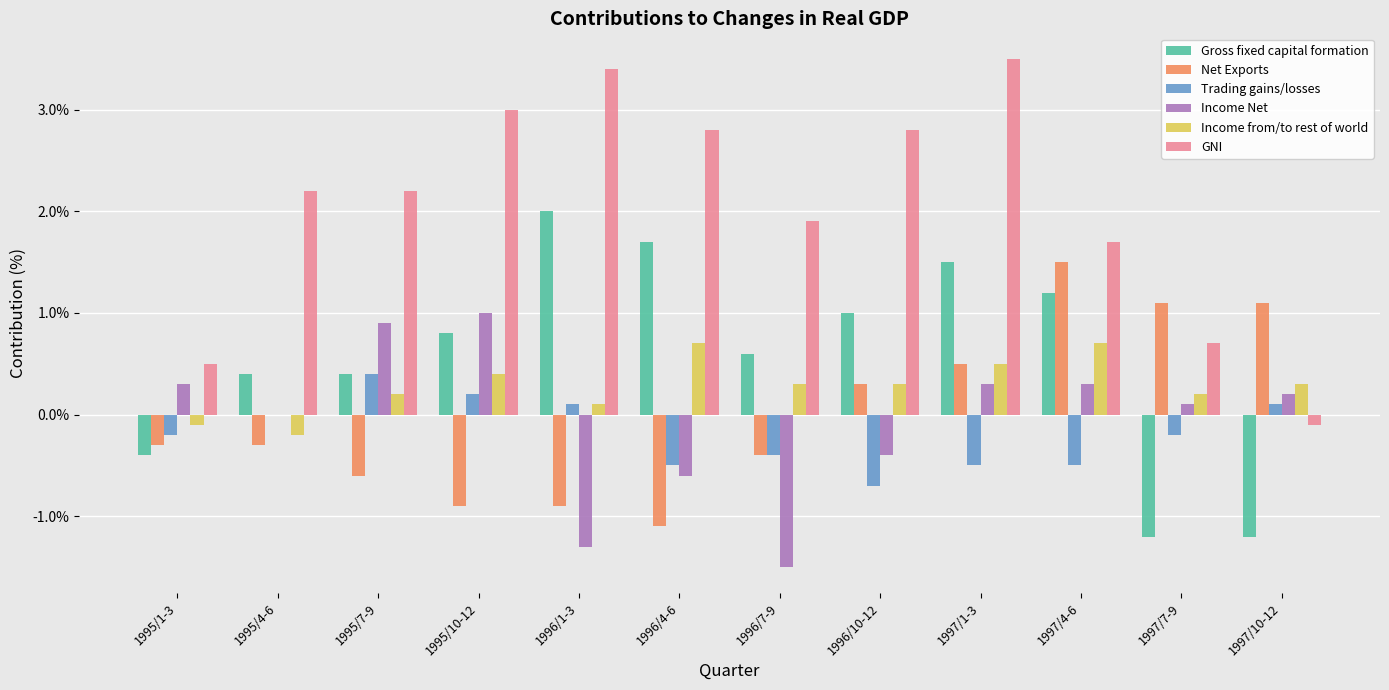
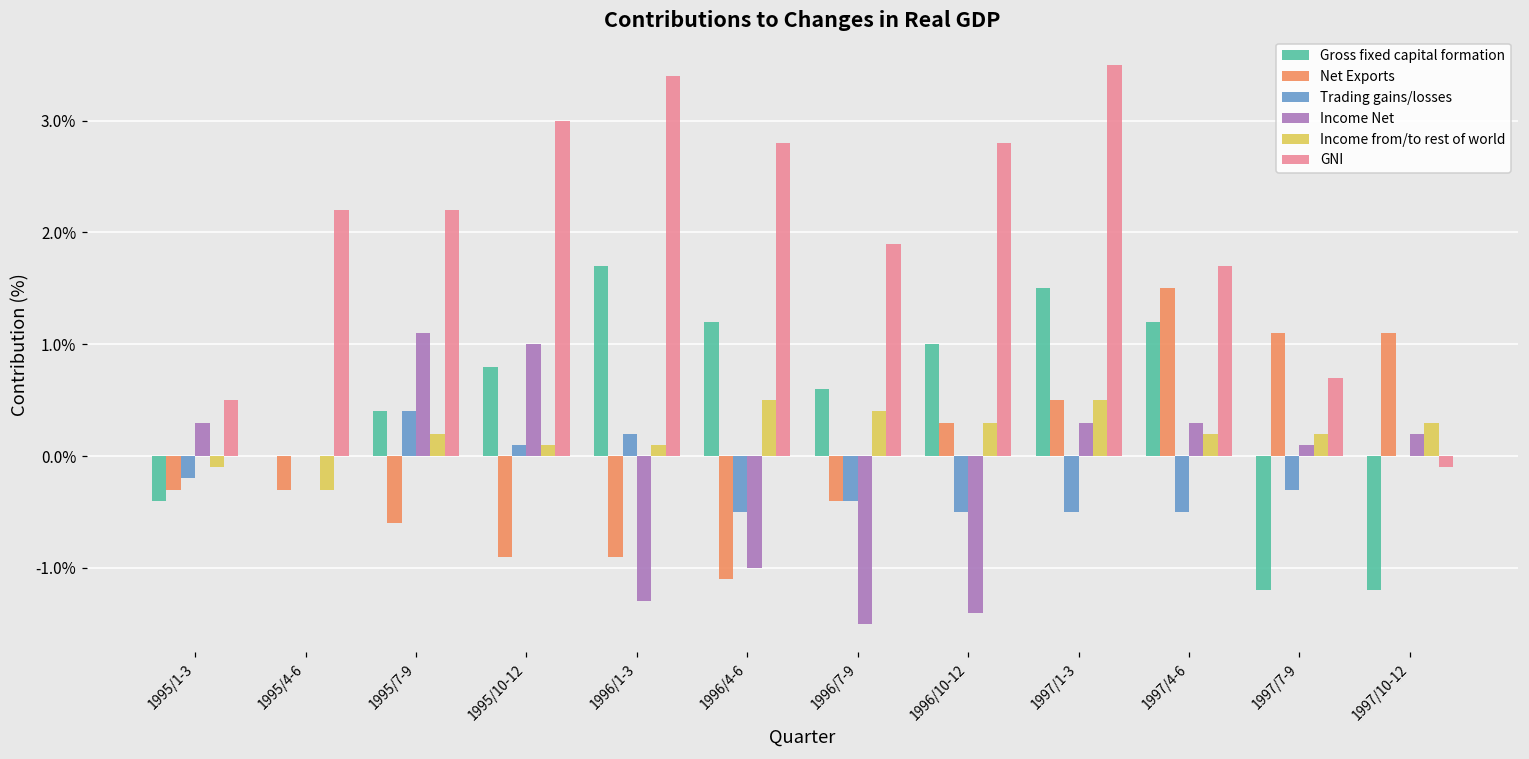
  {
    "Gross fixed capital formation": {
      "1995/1-3": "-0.4%",
-     "1995/4-6": "0.4%",
+     "1995/4-6": "0.0%",
      "1995/7-9": "0.4%",
      "1995/10-12": "0.8%",
-     "1996/1-3": "2.0%",
-     "1996/4-6": "1.7%",
+     "1996/1-3": "1.7%",
+     "1996/4-6": "1.2%",
      "1996/7-9": "0.6%",
      "1996/10-12": "1.0%",
      "1997/1-3": "1.5%",
      "1997/4-6": "1.2%",
      "1997/7-9": "-1.2%",
      "1997/10-12": "-1.2%"
    },
    "Trading gains/losses": {
      "1995/1-3": "-0.2%",
      "1995/4-6": "0.0%",
      "1995/7-9": "0.4%",
-     "1995/10-12": "0.2%",
-     "1996/1-3": "0.1%",
+     "1995/10-12": "0.1%",
+     "1996/1-3": "0.2%",
      "1996/4-6": "-0.5%",
      "1996/7-9": "-0.4%",
-     "1996/10-12": "-0.7%",
+     "1996/10-12": "-0.5%",
      "1997/1-3": "-0.5%",
      "1997/4-6": "-0.5%",
-     "1997/7-9": "-0.2%",
-     "1997/10-12": "0.1%"
+     "1997/7-9": "-0.3%",
+     "1997/10-12": "0.0%"
    },
    "Income Net": {
      "1995/1-3": "0.3%",
      "1995/4-6": "0.0%",
-     "1995/7-9": "0.9%",
+     "1995/7-9": "1.1%",
      "1995/10-12": "1.0%",
      "1996/1-3": "-1.3%",
-     "1996/4-6": "-0.6%",
+     "1996/4-6": "-1.0%",
      "1996/7-9": "-1.5%",
-     "1996/10-12": "-0.4%",
+     "1996/10-12": "-1.4%",
      "1997/1-3": "0.3%",
      "1997/4-6": "0.3%",
      "1997/7-9": "0.1%",
      "1997/10-12": "0.2%"
    },
    "Income from/to rest of world": {
      "1995/1-3": "-0.1%",
-     "1995/4-6": "-0.2%",
+     "1995/4-6": "-0.3%",
      "1995/7-9": "0.2%",
-     "1995/10-12": "0.4%",
+     "1995/10-12": "0.1%",
      "1996/1-3": "0.1%",
-     "1996/4-6": "0.7%",
-     "1996/7-9": "0.3%",
+     "1996/4-6": "0.5%",
+     "1996/7-9": "0.4%",
      "1996/10-12": "0.3%",
      "1997/1-3": "0.5%",
-     "1997/4-6": "0.7%",
+     "1997/4-6": "0.2%",
      "1997/7-9": "0.2%",
      "1997/10-12": "0.3%"
    }
  }
